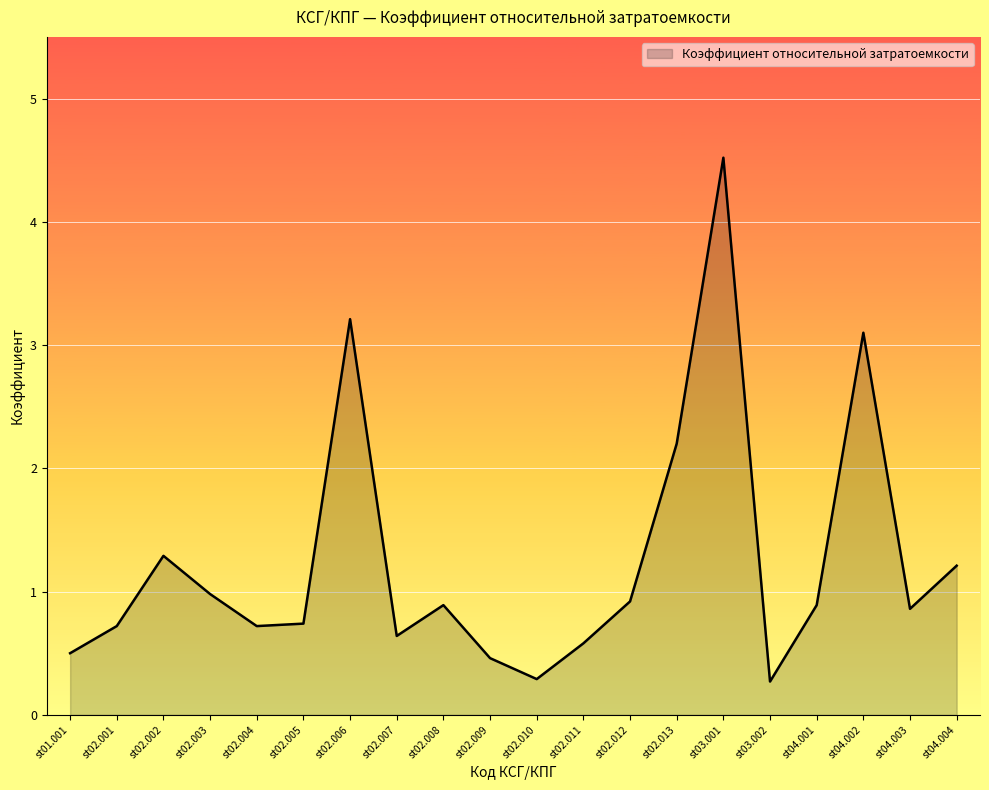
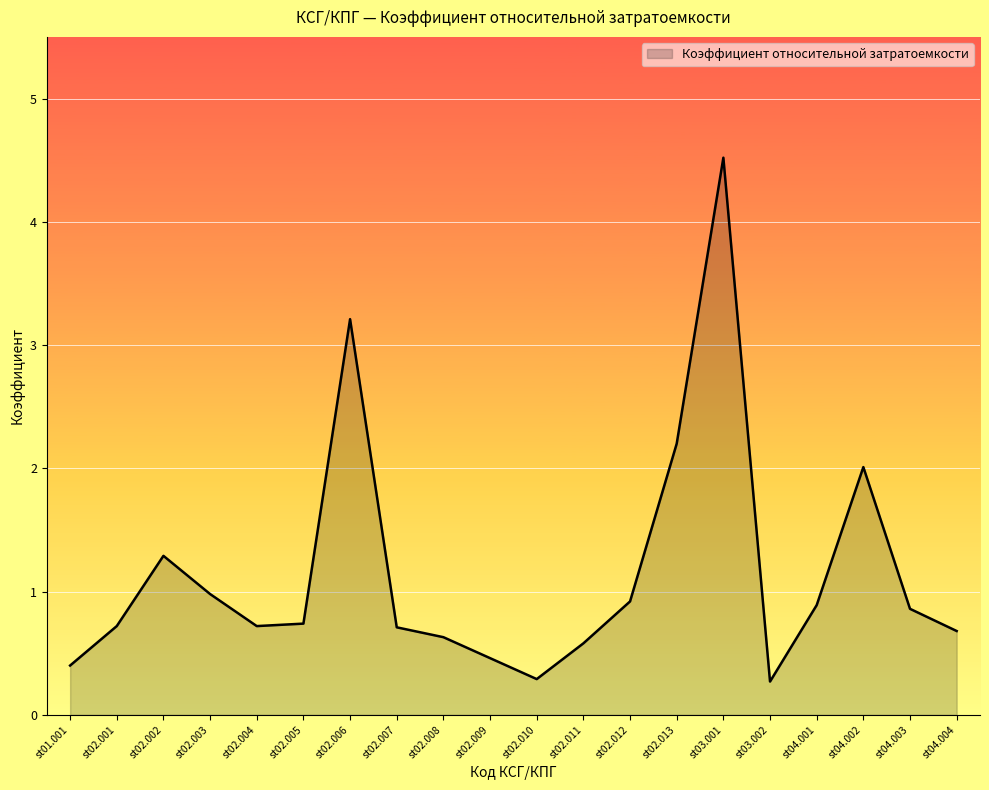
  {
-   "st01.001": 0.5,
+   "st01.001": 0.4,
    "st02.001": 0.72,
    "st02.002": 1.29,
    "st02.003": 0.98,
    "st02.004": 0.72,
    "st02.005": 0.74,
    "st02.006": 3.21,
-   "st02.007": 0.64,
-   "st02.008": 0.89,
+   "st02.007": 0.71,
+   "st02.008": 0.63,
    "st02.009": 0.46,
    "st02.010": 0.29,
    "st02.011": 0.58,
    "st02.012": 0.92,
    "st02.013": 2.20,
    "st03.001": 4.52,
    "st03.002": 0.27,
    "st04.001": 0.89,
-   "st04.002": 3.10,
+   "st04.002": 2.01,
    "st04.003": 0.86,
-   "st04.004": 1.21
+   "st04.004": 0.68
  }
